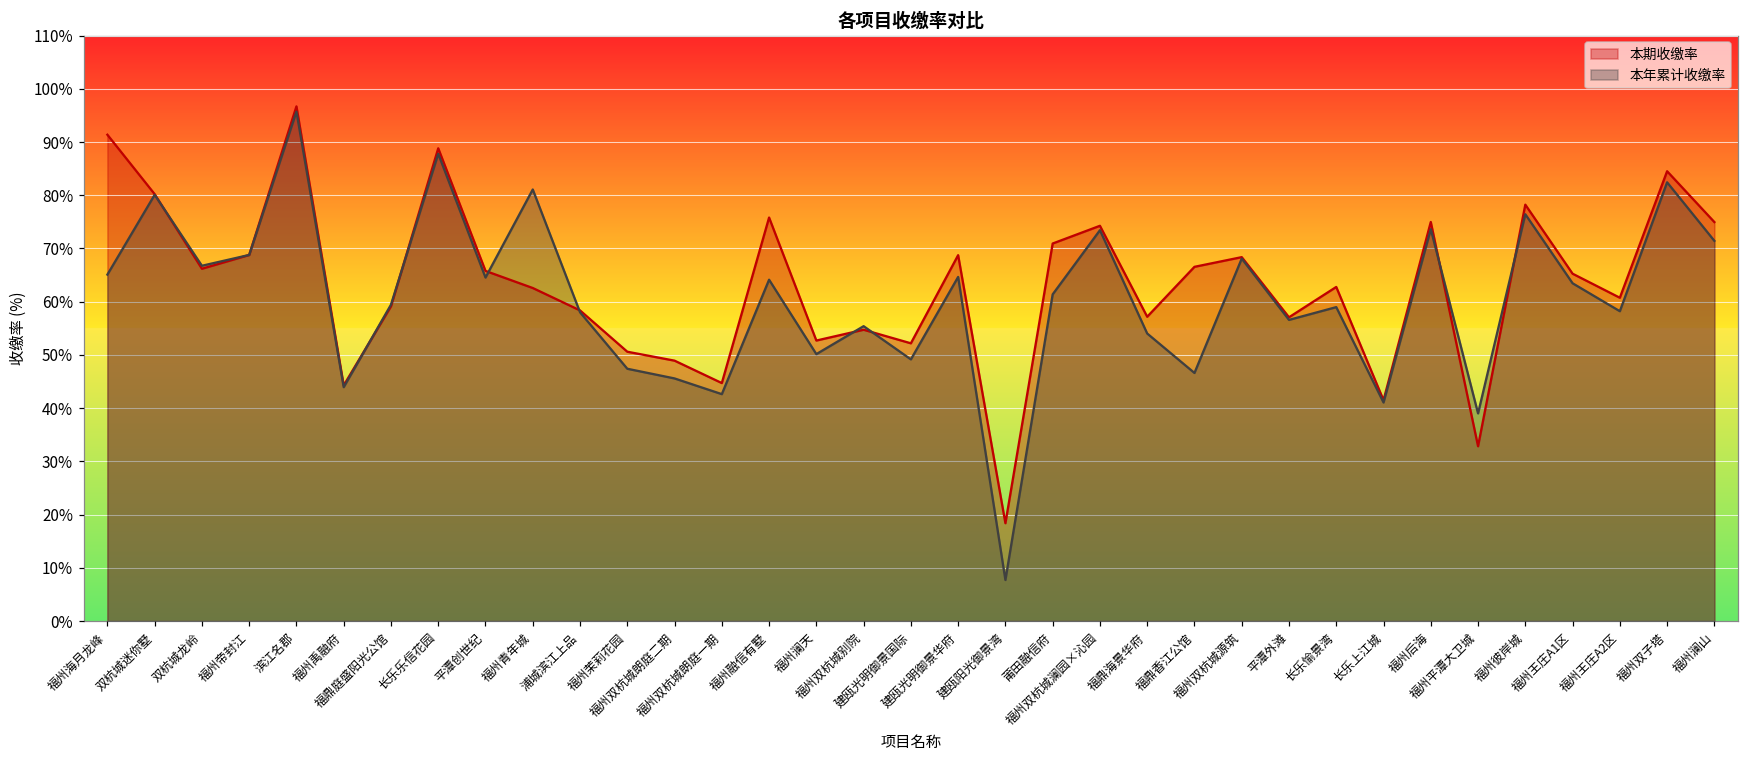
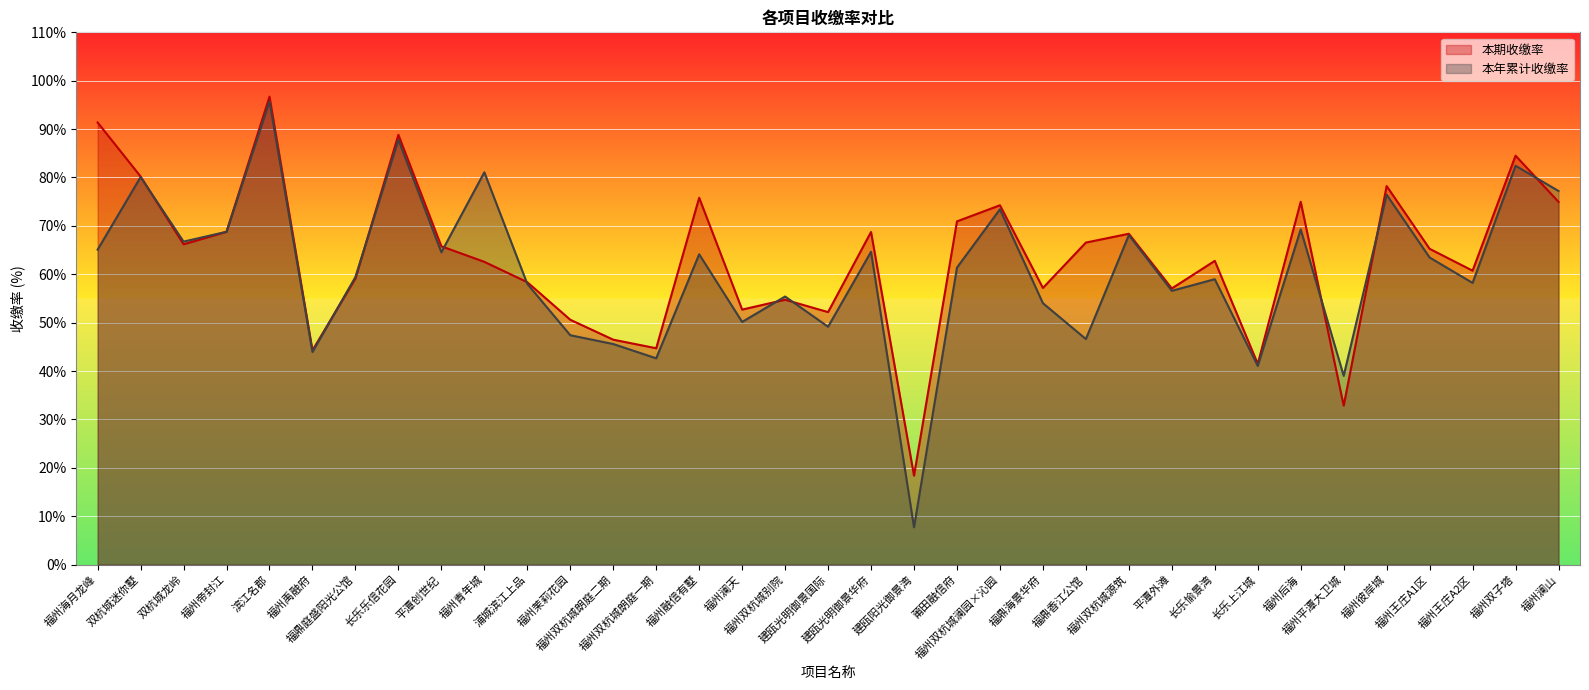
  {
    "本期收缴率": {
      "福州海月龙峰": "91%",
      "双杭城龙岭": "66%",
      "滨江名郡": "97%",
      "长乐乐信花园": "89%",
      "平潭创世纪": "66%",
      "福州青年城": "63%",
      "福州茉莉花园": "51%",
-     "福州双杭城朗庭二期": "49%",
+     "福州双杭城朗庭二期": "46%",
      "福州双杭城朗庭一期": "45%",
      "福州融信有墅": "76%",
      "福州澜天": "53%",
      "福州双杭城别院": "55%",
      "建瓯光明御景国际": "52%",
      "建瓯光明御景华府": "69%",
      "建瓯阳光御景湾": "18%",
      "莆田融信府": "71%",
      "福州双杭城澜园×沁园": "74%",
      "福鼎海景华府": "57%",
      "福鼎香江公馆": "67%",
      "长乐愉景湾": "63%",
      "福州后海": "75%",
      "福州平潭大卫城": "33%",
      "福州彼岸城": "78%",
      "福州王庄A1区": "65%",
      "福州王庄A2区": "61%",
      "福州双子塔": "85%",
      "福州澜山": "75%"
    },
    "本年累计收缴率": {
      "福州海月龙峰": "65%",
      "双杭城龙岭": "67%",
      "滨江名郡": "96%",
      "长乐乐信花园": "88%",
      "平潭创世纪": "65%",
      "福州青年城": "81%",
      "福州茉莉花园": "47%",
      "福州双杭城朗庭二期": "46%",
      "福州双杭城朗庭一期": "43%",
      "福州融信有墅": "64%",
      "福州澜天": "50%",
      "福州双杭城别院": "55%",
      "建瓯光明御景国际": "49%",
      "建瓯光明御景华府": "65%",
      "建瓯阳光御景湾": "8%",
      "莆田融信府": "61%",
      "福州双杭城澜园×沁园": "73%",
      "福鼎海景华府": "54%",
      "福鼎香江公馆": "47%",
      "长乐愉景湾": "59%",
-     "福州后海": "74%",
+     "福州后海": "69%",
      "福州平潭大卫城": "39%",
      "福州彼岸城": "76%",
      "福州王庄A1区": "63%",
      "福州王庄A2区": "58%",
      "福州双子塔": "82%",
-     "福州澜山": "71%"
+     "福州澜山": "77%"
    }
  }
